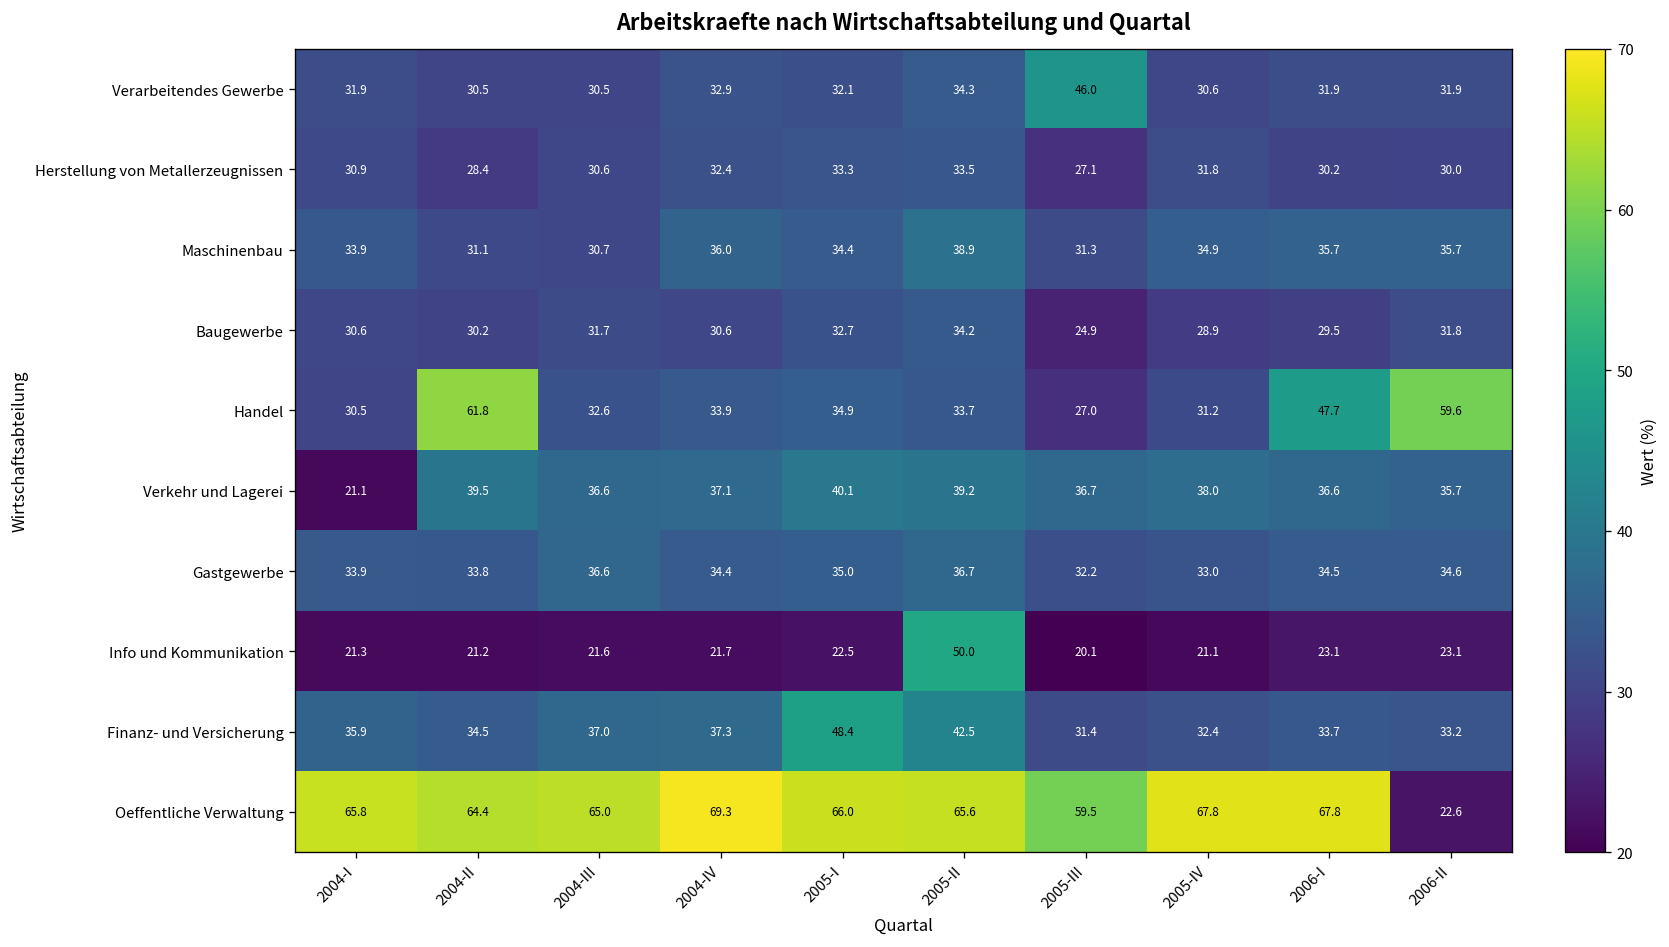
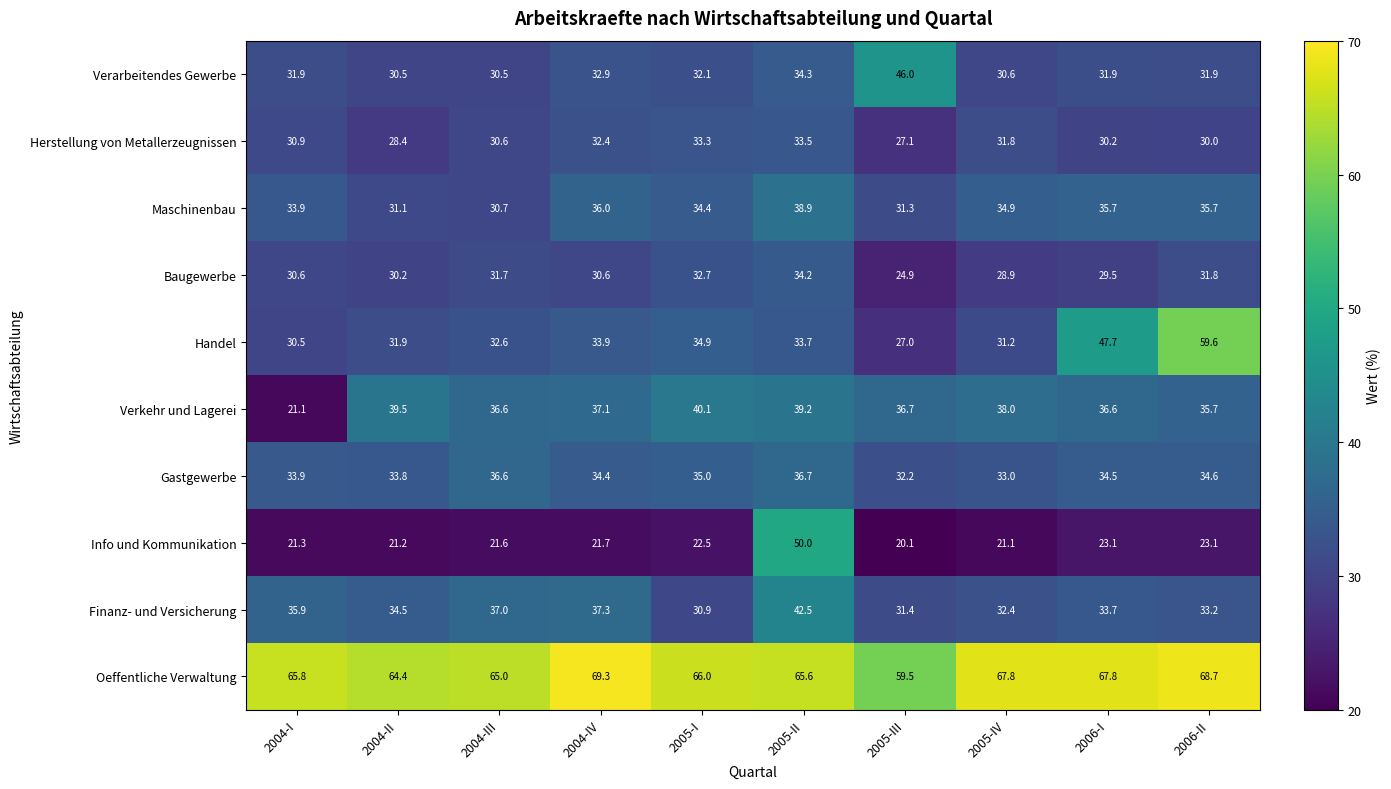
  {
    "Verarbeitendes Gewerbe": {
      "2004-I": 31.9,
      "2004-II": 30.5,
      "2004-III": 30.5,
      "2004-IV": 32.9,
      "2005-I": 32.1,
      "2005-II": 34.3,
      "2005-III": 46.0,
      "2005-IV": 30.6,
      "2006-I": 31.9,
      "2006-II": 31.9
    },
    "Herstellung von Metallerzeugnissen": {
      "2004-I": 30.9,
      "2004-II": 28.4,
      "2004-III": 30.6,
      "2004-IV": 32.4,
      "2005-I": 33.3,
      "2005-II": 33.5,
      "2005-III": 27.1,
      "2005-IV": 31.8,
      "2006-I": 30.2,
      "2006-II": 30.0
    },
    "Maschinenbau": {
      "2004-I": 33.9,
      "2004-II": 31.1,
      "2004-III": 30.7,
      "2004-IV": 36.0,
      "2005-I": 34.4,
      "2005-II": 38.9,
      "2005-III": 31.3,
      "2005-IV": 34.9,
      "2006-I": 35.7,
      "2006-II": 35.7
    },
    "Baugewerbe": {
      "2004-I": 30.6,
      "2004-II": 30.2,
      "2004-III": 31.7,
      "2004-IV": 30.6,
      "2005-I": 32.7,
      "2005-II": 34.2,
      "2005-III": 24.9,
      "2005-IV": 28.9,
      "2006-I": 29.5,
      "2006-II": 31.8
    },
    "Handel": {
      "2004-I": 30.5,
-     "2004-II": 61.8,
+     "2004-II": 31.9,
      "2004-III": 32.6,
      "2004-IV": 33.9,
      "2005-I": 34.9,
      "2005-II": 33.7,
      "2005-III": 27.0,
      "2005-IV": 31.2,
      "2006-I": 47.7,
      "2006-II": 59.6
    },
    "Verkehr und Lagerei": {
      "2004-I": 21.1,
      "2004-II": 39.5,
      "2004-III": 36.6,
      "2004-IV": 37.1,
      "2005-I": 40.1,
      "2005-II": 39.2,
      "2005-III": 36.7,
      "2005-IV": 38.0,
      "2006-I": 36.6,
      "2006-II": 35.7
    },
    "Gastgewerbe": {
      "2004-I": 33.9,
      "2004-II": 33.8,
      "2004-III": 36.6,
      "2004-IV": 34.4,
      "2005-I": 35.0,
      "2005-II": 36.7,
      "2005-III": 32.2,
      "2005-IV": 33.0,
      "2006-I": 34.5,
      "2006-II": 34.6
    },
    "Info und Kommunikation": {
      "2004-I": 21.3,
      "2004-II": 21.2,
      "2004-III": 21.6,
      "2004-IV": 21.7,
      "2005-I": 22.5,
      "2005-II": 50.0,
      "2005-III": 20.1,
      "2005-IV": 21.1,
      "2006-I": 23.1,
      "2006-II": 23.1
    },
    "Finanz- und Versicherung": {
      "2004-I": 35.9,
      "2004-II": 34.5,
      "2004-III": 37.0,
      "2004-IV": 37.3,
-     "2005-I": 48.4,
+     "2005-I": 30.9,
      "2005-II": 42.5,
      "2005-III": 31.4,
      "2005-IV": 32.4,
      "2006-I": 33.7,
      "2006-II": 33.2
    },
    "Oeffentliche Verwaltung": {
      "2004-I": 65.8,
      "2004-II": 64.4,
      "2004-III": 65.0,
      "2004-IV": 69.3,
      "2005-I": 66.0,
      "2005-II": 65.6,
      "2005-III": 59.5,
      "2005-IV": 67.8,
      "2006-I": 67.8,
-     "2006-II": 22.6
+     "2006-II": 68.7
    }
  }
